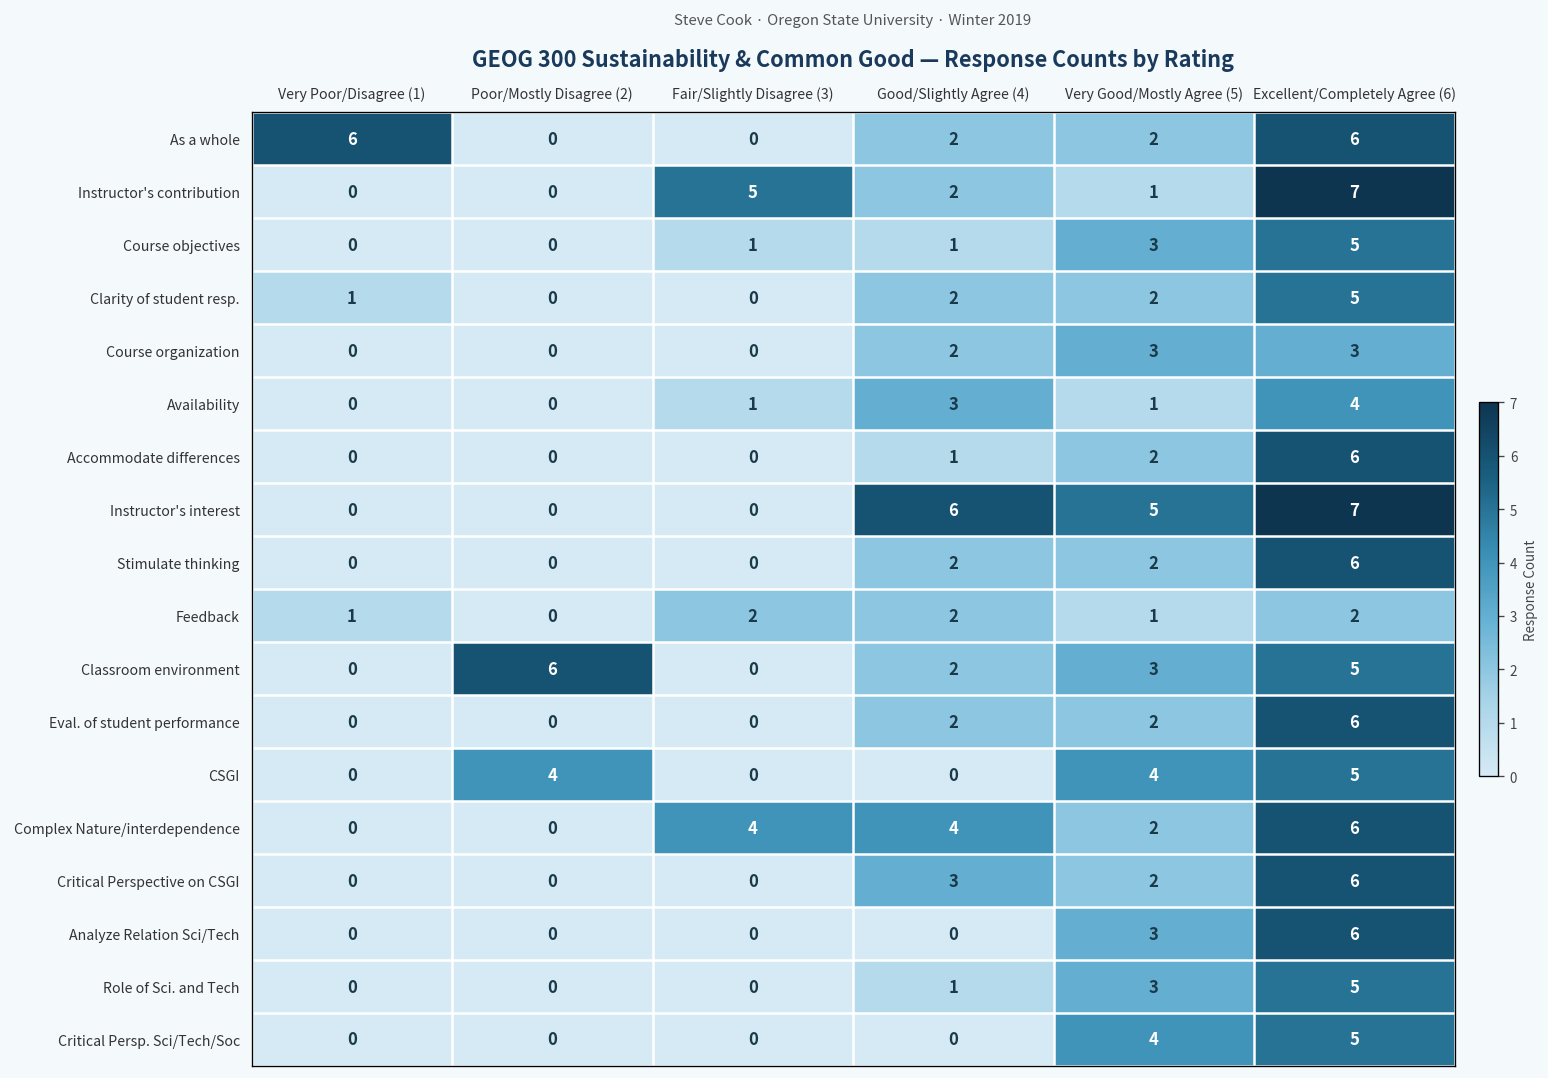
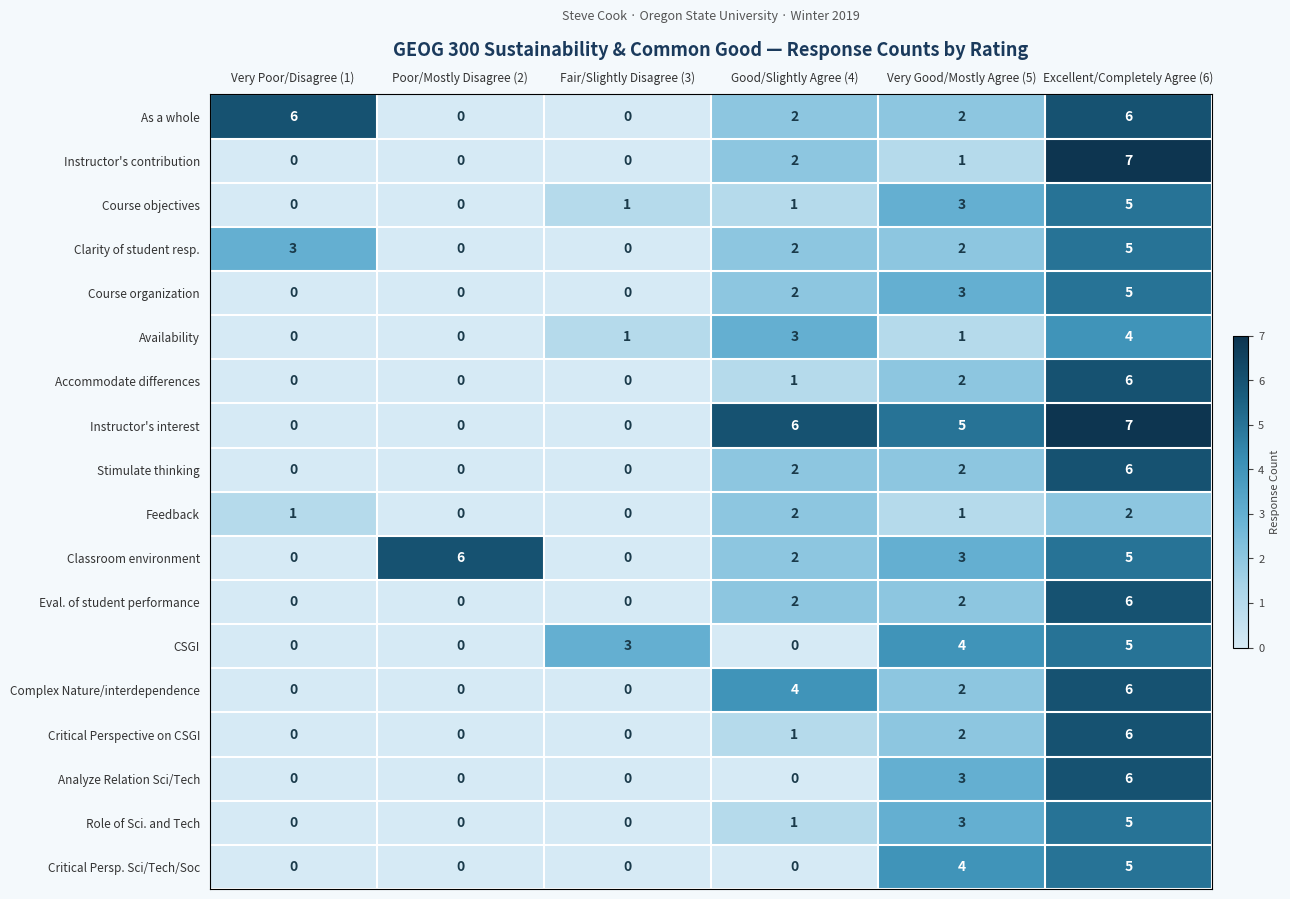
  {
    "As a whole": {
      "Very Poor/Disagree (1)": 6,
      "Poor/Mostly Disagree (2)": 0,
      "Fair/Slightly Disagree (3)": 0,
      "Good/Slightly Agree (4)": 2,
      "Very Good/Mostly Agree (5)": 2,
      "Excellent/Completely Agree (6)": 6
    },
    "Instructor's contribution": {
      "Very Poor/Disagree (1)": 0,
      "Poor/Mostly Disagree (2)": 0,
-     "Fair/Slightly Disagree (3)": 5,
+     "Fair/Slightly Disagree (3)": 0,
      "Good/Slightly Agree (4)": 2,
      "Very Good/Mostly Agree (5)": 1,
      "Excellent/Completely Agree (6)": 7
    },
    "Course objectives": {
      "Very Poor/Disagree (1)": 0,
      "Poor/Mostly Disagree (2)": 0,
      "Fair/Slightly Disagree (3)": 1,
      "Good/Slightly Agree (4)": 1,
      "Very Good/Mostly Agree (5)": 3,
      "Excellent/Completely Agree (6)": 5
    },
    "Clarity of student resp.": {
-     "Very Poor/Disagree (1)": 1,
+     "Very Poor/Disagree (1)": 3,
      "Poor/Mostly Disagree (2)": 0,
      "Fair/Slightly Disagree (3)": 0,
      "Good/Slightly Agree (4)": 2,
      "Very Good/Mostly Agree (5)": 2,
      "Excellent/Completely Agree (6)": 5
    },
    "Course organization": {
      "Very Poor/Disagree (1)": 0,
      "Poor/Mostly Disagree (2)": 0,
      "Fair/Slightly Disagree (3)": 0,
      "Good/Slightly Agree (4)": 2,
      "Very Good/Mostly Agree (5)": 3,
-     "Excellent/Completely Agree (6)": 3
+     "Excellent/Completely Agree (6)": 5
    },
    "Availability": {
      "Very Poor/Disagree (1)": 0,
      "Poor/Mostly Disagree (2)": 0,
      "Fair/Slightly Disagree (3)": 1,
      "Good/Slightly Agree (4)": 3,
      "Very Good/Mostly Agree (5)": 1,
      "Excellent/Completely Agree (6)": 4
    },
    "Accommodate differences": {
      "Very Poor/Disagree (1)": 0,
      "Poor/Mostly Disagree (2)": 0,
      "Fair/Slightly Disagree (3)": 0,
      "Good/Slightly Agree (4)": 1,
      "Very Good/Mostly Agree (5)": 2,
      "Excellent/Completely Agree (6)": 6
    },
    "Instructor's interest": {
      "Very Poor/Disagree (1)": 0,
      "Poor/Mostly Disagree (2)": 0,
      "Fair/Slightly Disagree (3)": 0,
      "Good/Slightly Agree (4)": 6,
      "Very Good/Mostly Agree (5)": 5,
      "Excellent/Completely Agree (6)": 7
    },
    "Stimulate thinking": {
      "Very Poor/Disagree (1)": 0,
      "Poor/Mostly Disagree (2)": 0,
      "Fair/Slightly Disagree (3)": 0,
      "Good/Slightly Agree (4)": 2,
      "Very Good/Mostly Agree (5)": 2,
      "Excellent/Completely Agree (6)": 6
    },
    "Feedback": {
      "Very Poor/Disagree (1)": 1,
      "Poor/Mostly Disagree (2)": 0,
-     "Fair/Slightly Disagree (3)": 2,
+     "Fair/Slightly Disagree (3)": 0,
      "Good/Slightly Agree (4)": 2,
      "Very Good/Mostly Agree (5)": 1,
      "Excellent/Completely Agree (6)": 2
    },
    "Classroom environment": {
      "Very Poor/Disagree (1)": 0,
      "Poor/Mostly Disagree (2)": 6,
      "Fair/Slightly Disagree (3)": 0,
      "Good/Slightly Agree (4)": 2,
      "Very Good/Mostly Agree (5)": 3,
      "Excellent/Completely Agree (6)": 5
    },
    "Eval. of student performance": {
      "Very Poor/Disagree (1)": 0,
      "Poor/Mostly Disagree (2)": 0,
      "Fair/Slightly Disagree (3)": 0,
      "Good/Slightly Agree (4)": 2,
      "Very Good/Mostly Agree (5)": 2,
      "Excellent/Completely Agree (6)": 6
    },
    "CSGI": {
      "Very Poor/Disagree (1)": 0,
-     "Poor/Mostly Disagree (2)": 4,
-     "Fair/Slightly Disagree (3)": 0,
+     "Poor/Mostly Disagree (2)": 0,
+     "Fair/Slightly Disagree (3)": 3,
      "Good/Slightly Agree (4)": 0,
      "Very Good/Mostly Agree (5)": 4,
      "Excellent/Completely Agree (6)": 5
    },
    "Complex Nature/interdependence": {
      "Very Poor/Disagree (1)": 0,
      "Poor/Mostly Disagree (2)": 0,
-     "Fair/Slightly Disagree (3)": 4,
+     "Fair/Slightly Disagree (3)": 0,
      "Good/Slightly Agree (4)": 4,
      "Very Good/Mostly Agree (5)": 2,
      "Excellent/Completely Agree (6)": 6
    },
    "Critical Perspective on CSGI": {
      "Very Poor/Disagree (1)": 0,
      "Poor/Mostly Disagree (2)": 0,
      "Fair/Slightly Disagree (3)": 0,
-     "Good/Slightly Agree (4)": 3,
+     "Good/Slightly Agree (4)": 1,
      "Very Good/Mostly Agree (5)": 2,
      "Excellent/Completely Agree (6)": 6
    },
    "Analyze Relation Sci/Tech": {
      "Very Poor/Disagree (1)": 0,
      "Poor/Mostly Disagree (2)": 0,
      "Fair/Slightly Disagree (3)": 0,
      "Good/Slightly Agree (4)": 0,
      "Very Good/Mostly Agree (5)": 3,
      "Excellent/Completely Agree (6)": 6
    },
    "Role of Sci. and Tech": {
      "Very Poor/Disagree (1)": 0,
      "Poor/Mostly Disagree (2)": 0,
      "Fair/Slightly Disagree (3)": 0,
      "Good/Slightly Agree (4)": 1,
      "Very Good/Mostly Agree (5)": 3,
      "Excellent/Completely Agree (6)": 5
    },
    "Critical Persp. Sci/Tech/Soc": {
      "Very Poor/Disagree (1)": 0,
      "Poor/Mostly Disagree (2)": 0,
      "Fair/Slightly Disagree (3)": 0,
      "Good/Slightly Agree (4)": 0,
      "Very Good/Mostly Agree (5)": 4,
      "Excellent/Completely Agree (6)": 5
    }
  }
